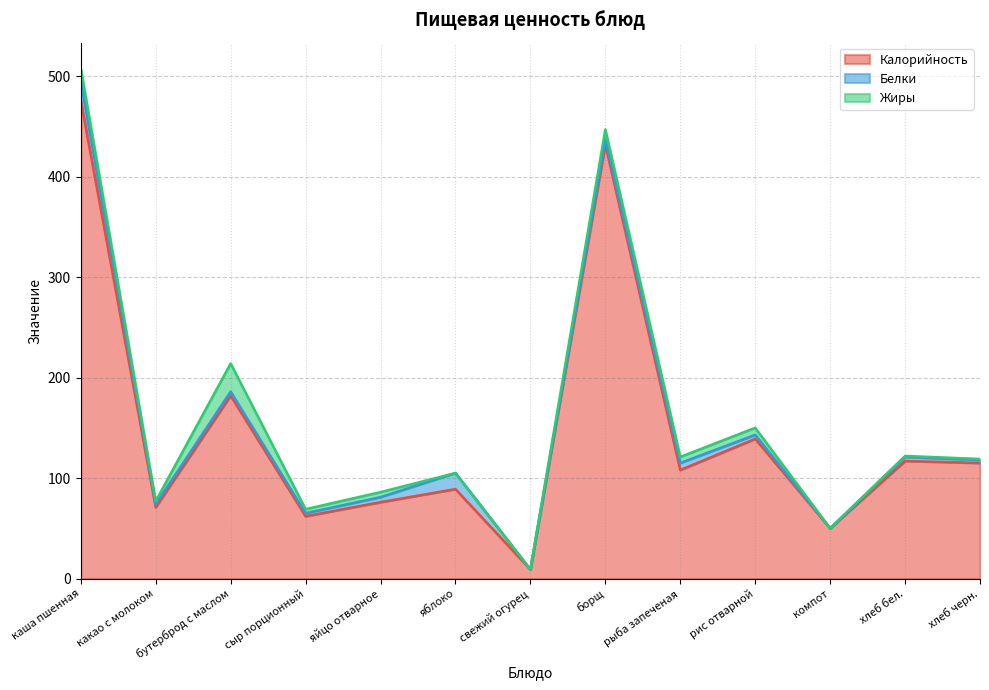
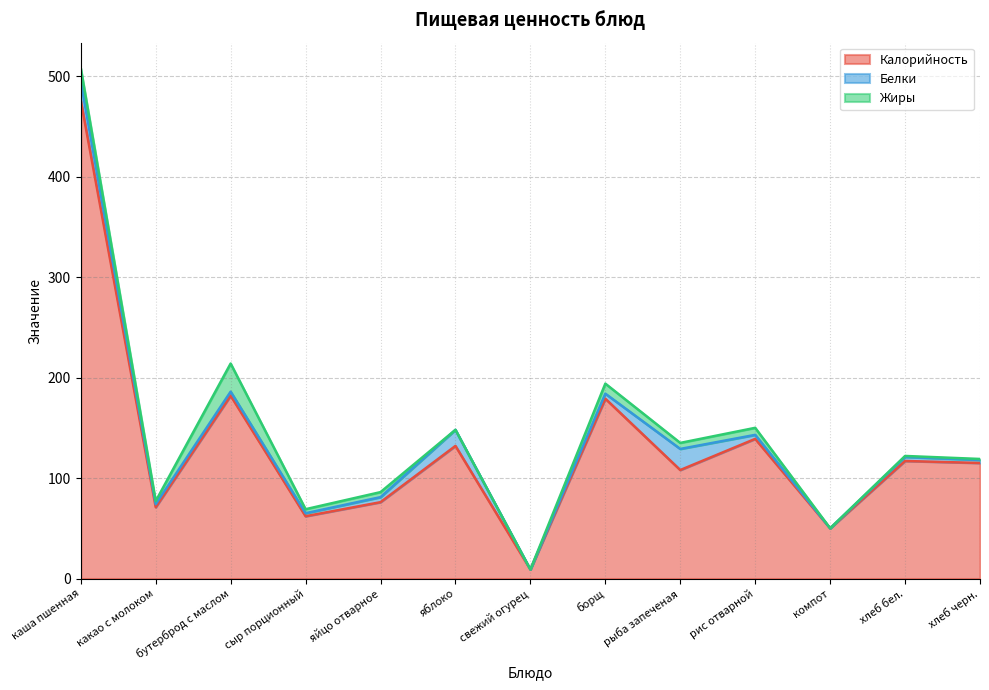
  {
    "Калорийность": {
      "каша пшенная": 476,
      "какао с молоком": 71,
      "бутерброд с маслом": 182,
      "сыр порционный": 62,
      "яйцо отварное": 76,
-     "яблоко": 89,
-     "борщ": 432,
+     "яблоко": 132,
+     "борщ": 179,
      "рыба запеченая": 108,
      "рис отварной": 139,
      "хлеб бел.": 117,
      "хлеб черн.": 115
    },
    "Белки": {
      "каша пшенная": 19,
      "какао с молоком": 3,
      "бутерброд с маслом": 4,
      "сыр порционный": 3,
      "яйцо отварное": 5,
      "борщ": 5,
-     "рыба запеченая": 7,
+     "рыба запеченая": 21,
      "рис отварной": 4
    },
    "Жиры": {
      "каша пшенная": 13,
      "какао с молоком": 3,
      "бутерброд с маслом": 28,
      "сыр порционный": 4,
      "яйцо отварное": 5,
      "борщ": 10,
      "рыба запеченая": 6,
      "рис отварной": 7
    }
  }
